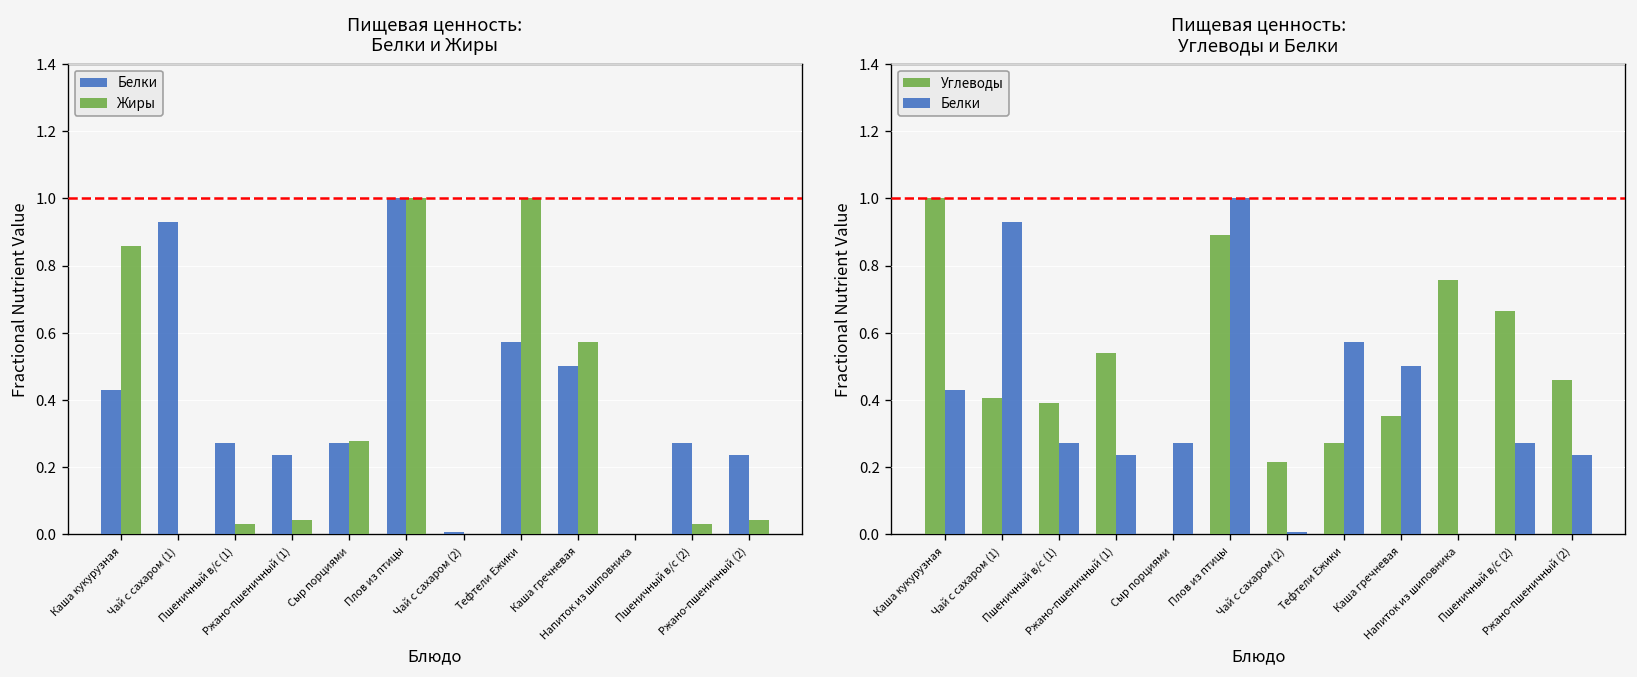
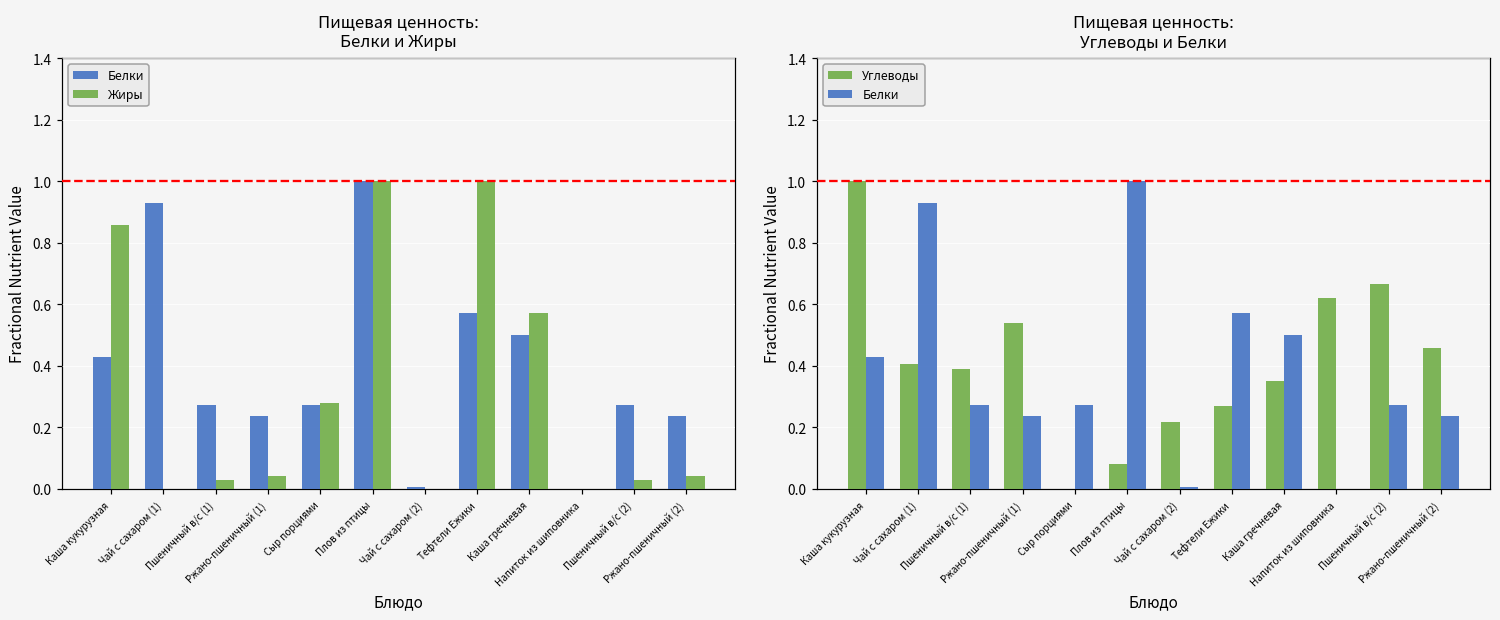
  {
    "Пищевая ценность: Белки и Жиры": {
      "Белки": {
        "Каша кукурузная": 0.43,
        "Чай с сахаром (1)": 0.93,
        "Пшеничный в/с (1)": 0.27,
        "Ржано-пшеничный (1)": 0.24,
        "Сыр порциями": 0.27,
        "Плов из птицы": 1.00,
        "Тефтели Ежики": 0.57,
        "Каша гречневая": 0.50,
        "Напиток из шиповника": 0.00,
        "Пшеничный в/с (2)": 0.27,
        "Ржано-пшеничный (2)": 0.24
      },
      "Жиры": {
        "Каша кукурузная": 0.86,
        "Чай с сахаром (1)": 0.00,
        "Пшеничный в/с (1)": 0.03,
        "Ржано-пшеничный (1)": 0.04,
        "Сыр порциями": 0.28,
        "Плов из птицы": 1.00,
        "Чай с сахаром (2)": 0.00,
        "Тефтели Ежики": 1.00,
        "Каша гречневая": 0.57,
        "Напиток из шиповника": 0.00,
        "Пшеничный в/с (2)": 0.03,
        "Ржано-пшеничный (2)": 0.04
      }
    },
    "Пищевая ценность: Углеводы и Белки": {
      "Углеводы": {
        "Каша кукурузная": 1.00,
        "Чай с сахаром (1)": 0.41,
        "Пшеничный в/с (1)": 0.39,
        "Ржано-пшеничный (1)": 0.54,
        "Сыр порциями": 0.00,
-       "Плов из птицы": 0.89,
+       "Плов из птицы": 0.08,
        "Чай с сахаром (2)": 0.22,
        "Тефтели Ежики": 0.27,
        "Каша гречневая": 0.35,
-       "Напиток из шиповника": 0.76,
+       "Напиток из шиповника": 0.62,
        "Пшеничный в/с (2)": 0.66,
        "Ржано-пшеничный (2)": 0.46
      },
      "Белки": {
        "Каша кукурузная": 0.43,
        "Чай с сахаром (1)": 0.93,
        "Пшеничный в/с (1)": 0.27,
        "Ржано-пшеничный (1)": 0.24,
        "Сыр порциями": 0.27,
        "Плов из птицы": 1.00,
        "Тефтели Ежики": 0.57,
        "Каша гречневая": 0.50,
        "Напиток из шиповника": 0.00,
        "Пшеничный в/с (2)": 0.27,
        "Ржано-пшеничный (2)": 0.24
      }
    }
  }
